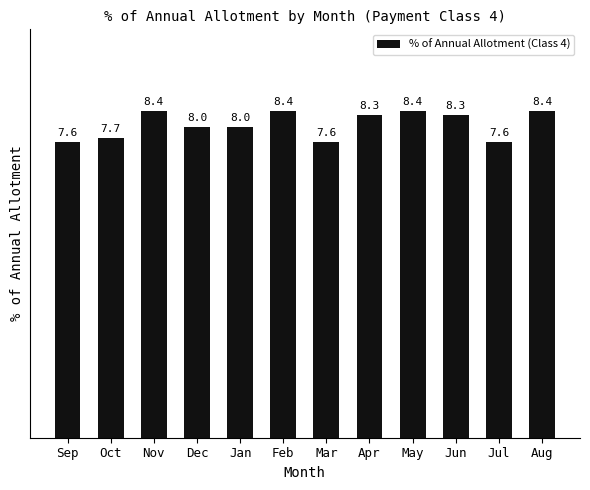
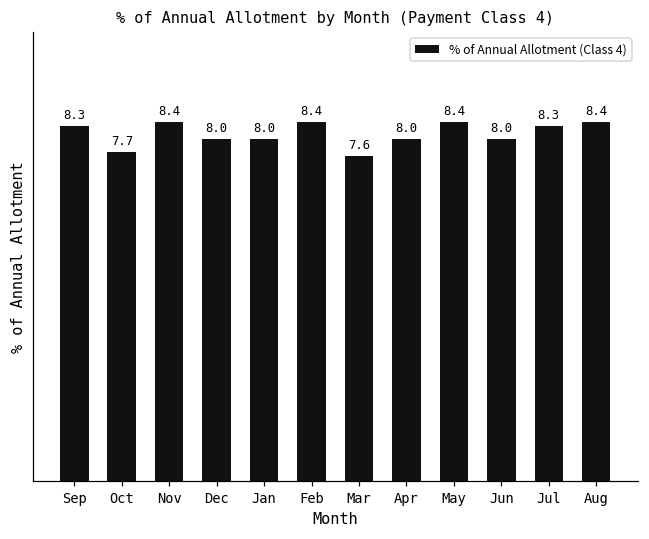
  {
-   "Sep": 7.6,
+   "Sep": 8.3,
    "Oct": 7.7,
    "Nov": 8.4,
    "Dec": 8.0,
    "Jan": 8.0,
    "Feb": 8.4,
    "Mar": 7.6,
-   "Apr": 8.3,
+   "Apr": 8.0,
    "May": 8.4,
-   "Jun": 8.3,
-   "Jul": 7.6,
+   "Jun": 8.0,
+   "Jul": 8.3,
    "Aug": 8.4
  }
